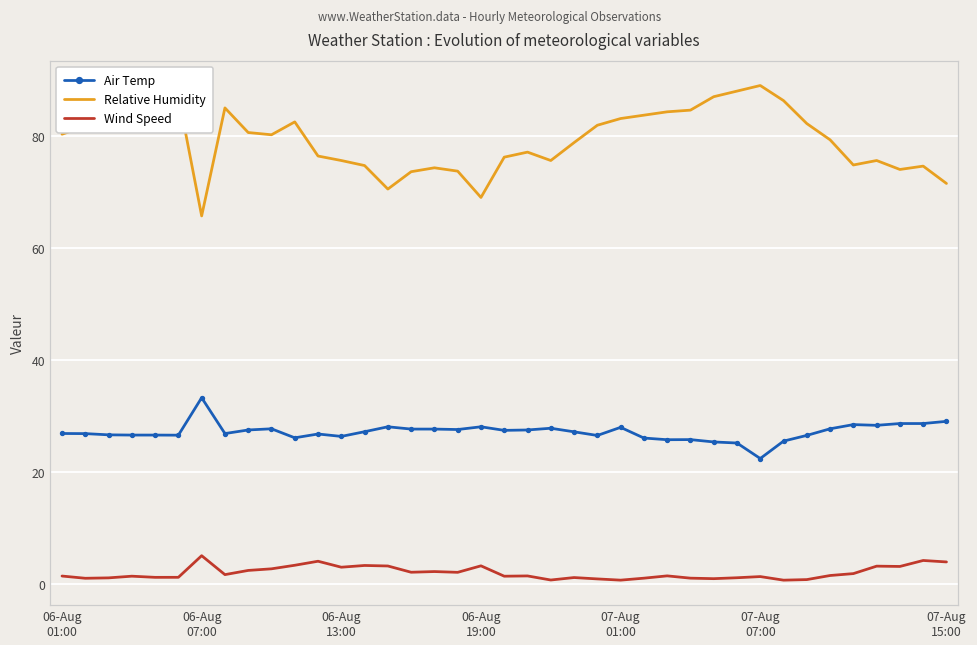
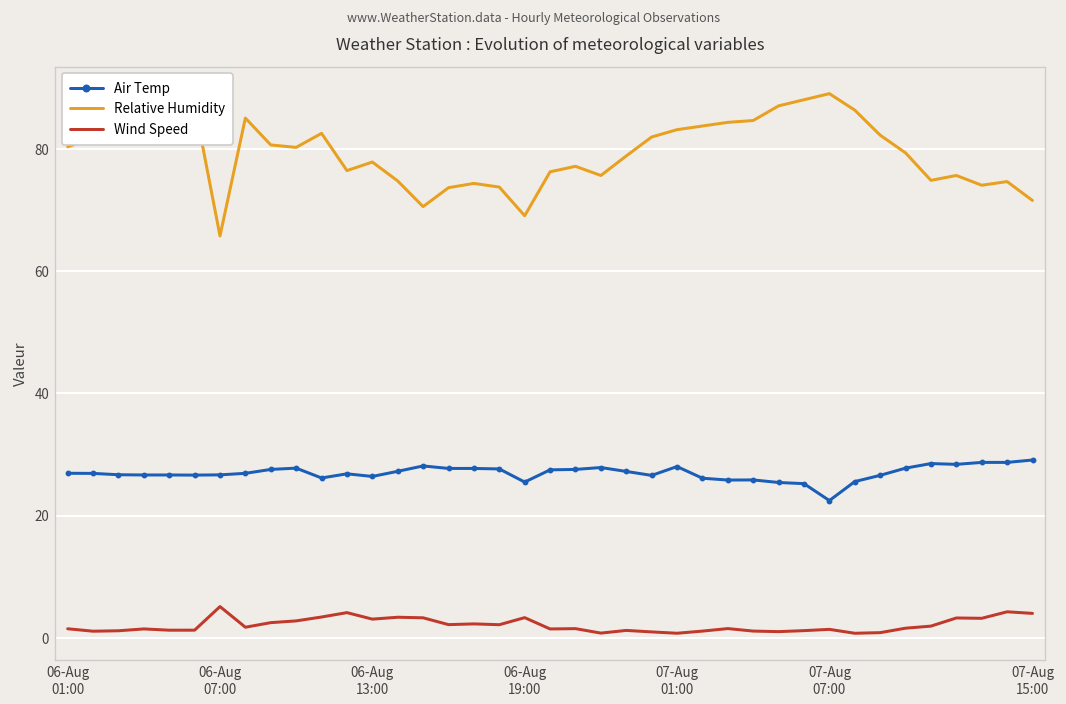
  {
    "Air Temp": {
      "06-Aug 01:00": 27,
-     "06-Aug 07:00": 33,
+     "06-Aug 07:00": 27,
      "06-Aug 13:00": 26,
-     "06-Aug 19:00": 28,
+     "06-Aug 19:00": 25,
      "07-Aug 01:00": 28,
      "07-Aug 07:00": 22,
      "07-Aug 15:00": 29
    },
    "Relative Humidity": {
      "06-Aug 01:00": 80,
      "06-Aug 07:00": 66,
-     "06-Aug 13:00": 76,
+     "06-Aug 13:00": 78,
      "06-Aug 19:00": 69,
      "07-Aug 01:00": 83,
      "07-Aug 07:00": 89,
      "07-Aug 15:00": 72
    },
    "Wind Speed": {
      "06-Aug 01:00": 1,
      "06-Aug 07:00": 5,
      "06-Aug 13:00": 3,
      "06-Aug 19:00": 3,
      "07-Aug 01:00": 1,
      "07-Aug 07:00": 1,
      "07-Aug 15:00": 4
    }
  }
